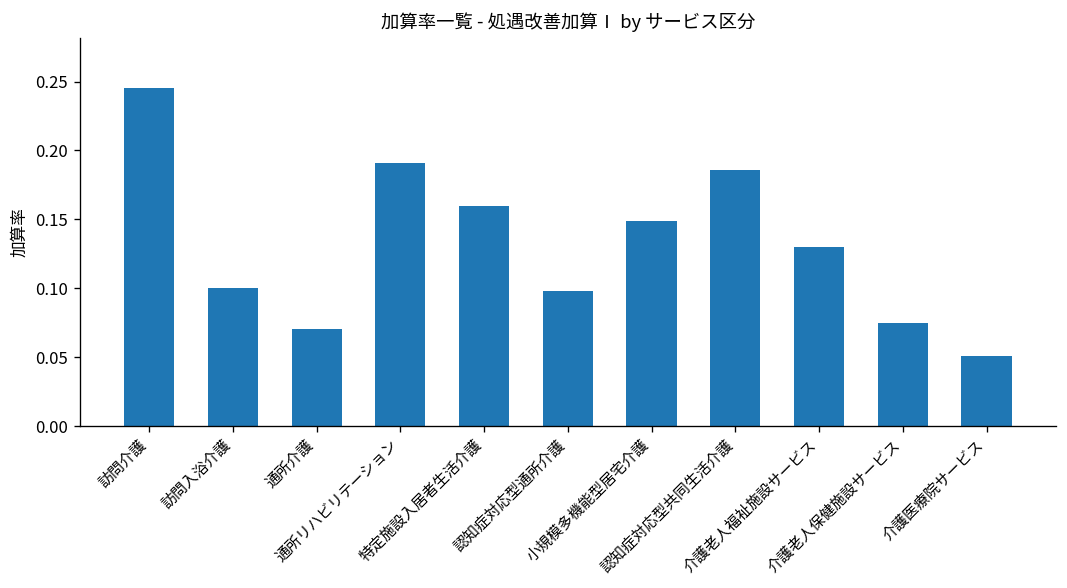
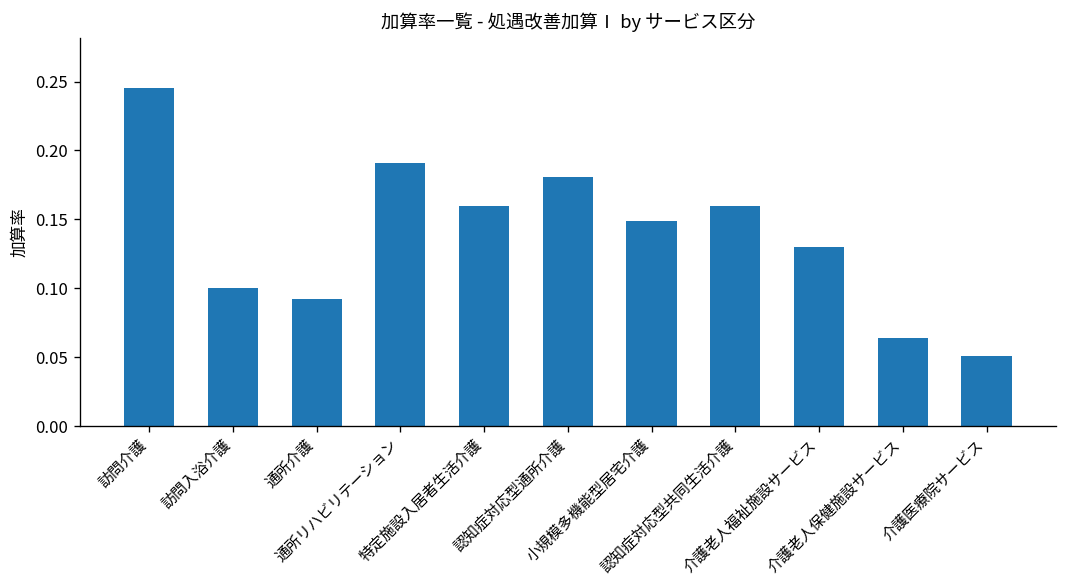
  {
    "訪問介護": 0.245,
    "訪問入浴介護": 0.100,
-   "通所介護": 0.070,
+   "通所介護": 0.092,
    "通所リハビリテーション": 0.191,
    "特定施設入居者生活介護": 0.160,
-   "認知症対応型通所介護": 0.098,
+   "認知症対応型通所介護": 0.181,
    "小規模多機能型居宅介護": 0.149,
-   "認知症対応型共同生活介護": 0.186,
+   "認知症対応型共同生活介護": 0.160,
    "介護老人福祉施設サービス": 0.130,
-   "介護老人保健施設サービス": 0.075,
+   "介護老人保健施設サービス": 0.064,
    "介護医療院サービス": 0.051
  }
